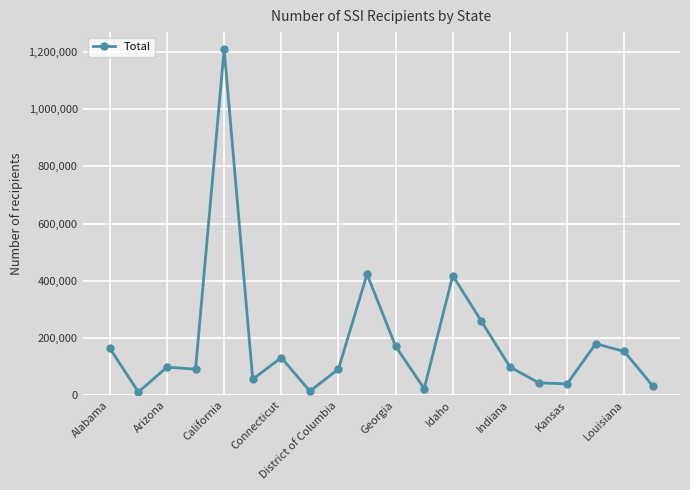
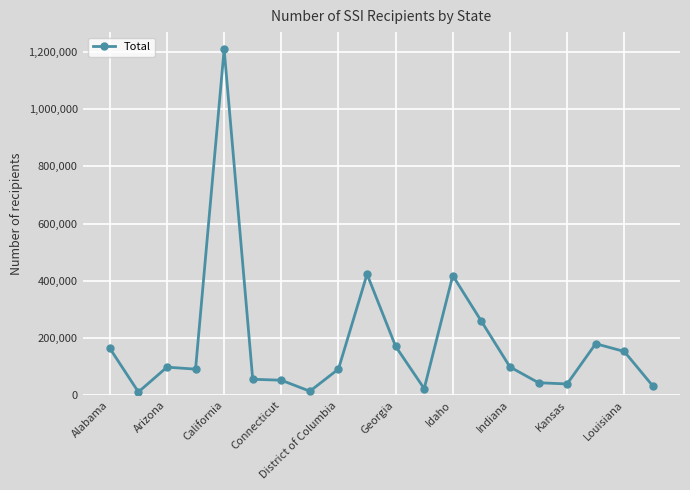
  {
    "Alabama": "160,000",
    "Arizona": "100,000",
    "California": "1,210,000",
-   "Connecticut": "130,000",
+   "Connecticut": "50,000",
    "District of Columbia": "90,000",
    "Georgia": "170,000",
    "Idaho": "420,000",
    "Indiana": "100,000",
    "Kansas": "40,000",
    "Louisiana": "150,000"
  }
